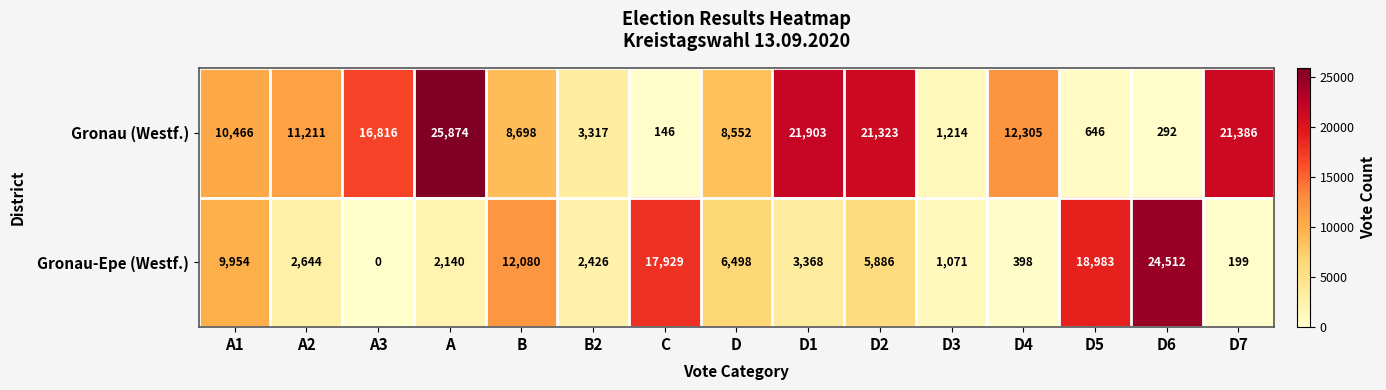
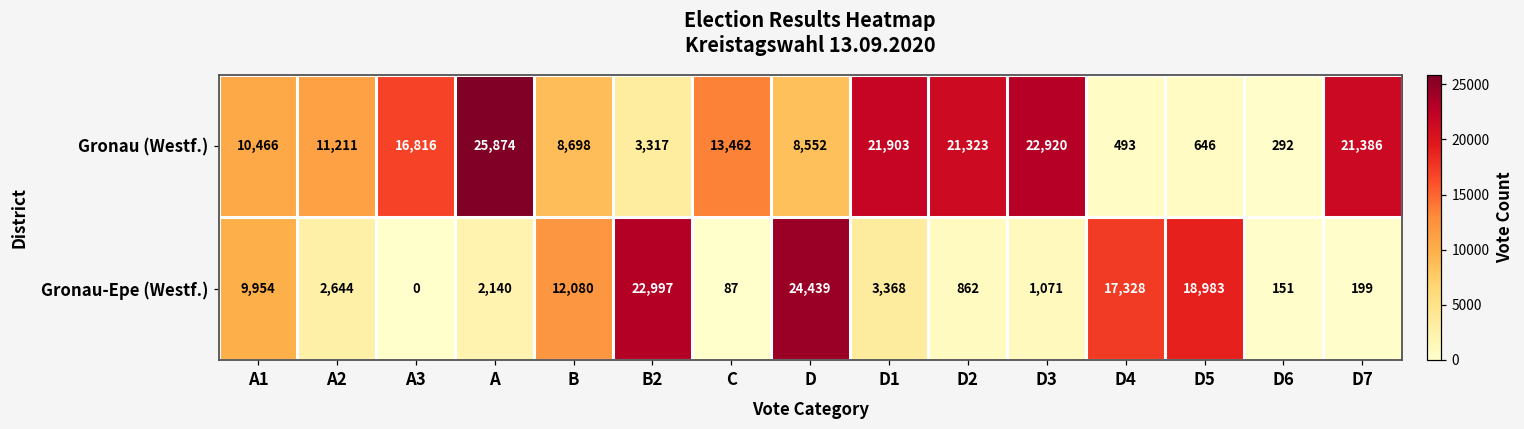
  {
    "Gronau (Westf.)": {
      "A1": "10,466",
      "A2": "11,211",
      "A3": "16,816",
      "A": "25,874",
      "B": "8,698",
      "B2": "3,317",
-     "C": "146",
+     "C": "13,462",
      "D": "8,552",
      "D1": "21,903",
      "D2": "21,323",
-     "D3": "1,214",
-     "D4": "12,305",
+     "D3": "22,920",
+     "D4": "493",
      "D5": "646",
      "D6": "292",
      "D7": "21,386"
    },
    "Gronau-Epe (Westf.)": {
      "A1": "9,954",
      "A2": "2,644",
      "A3": "0",
      "A": "2,140",
      "B": "12,080",
-     "B2": "2,426",
-     "C": "17,929",
-     "D": "6,498",
+     "B2": "22,997",
+     "C": "87",
+     "D": "24,439",
      "D1": "3,368",
-     "D2": "5,886",
+     "D2": "862",
      "D3": "1,071",
-     "D4": "398",
+     "D4": "17,328",
      "D5": "18,983",
-     "D6": "24,512",
+     "D6": "151",
      "D7": "199"
    }
  }
